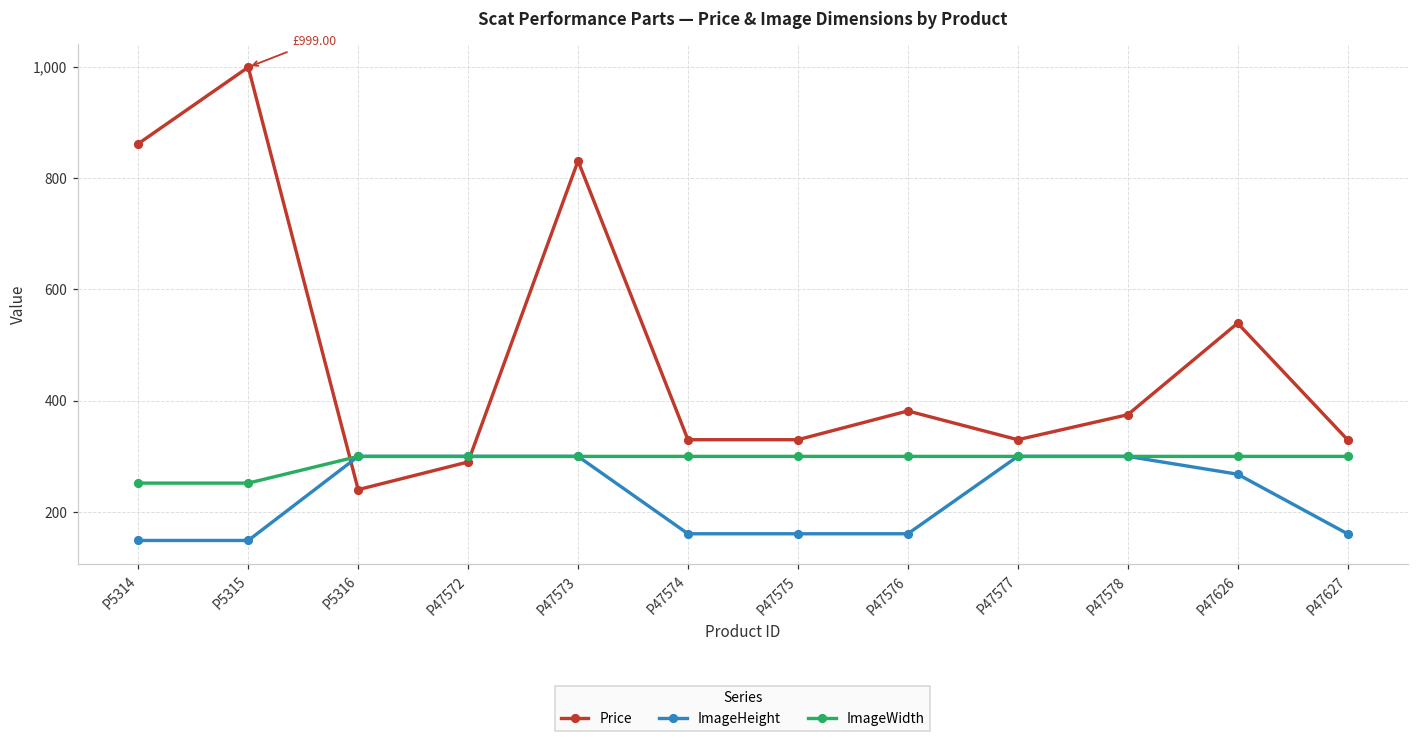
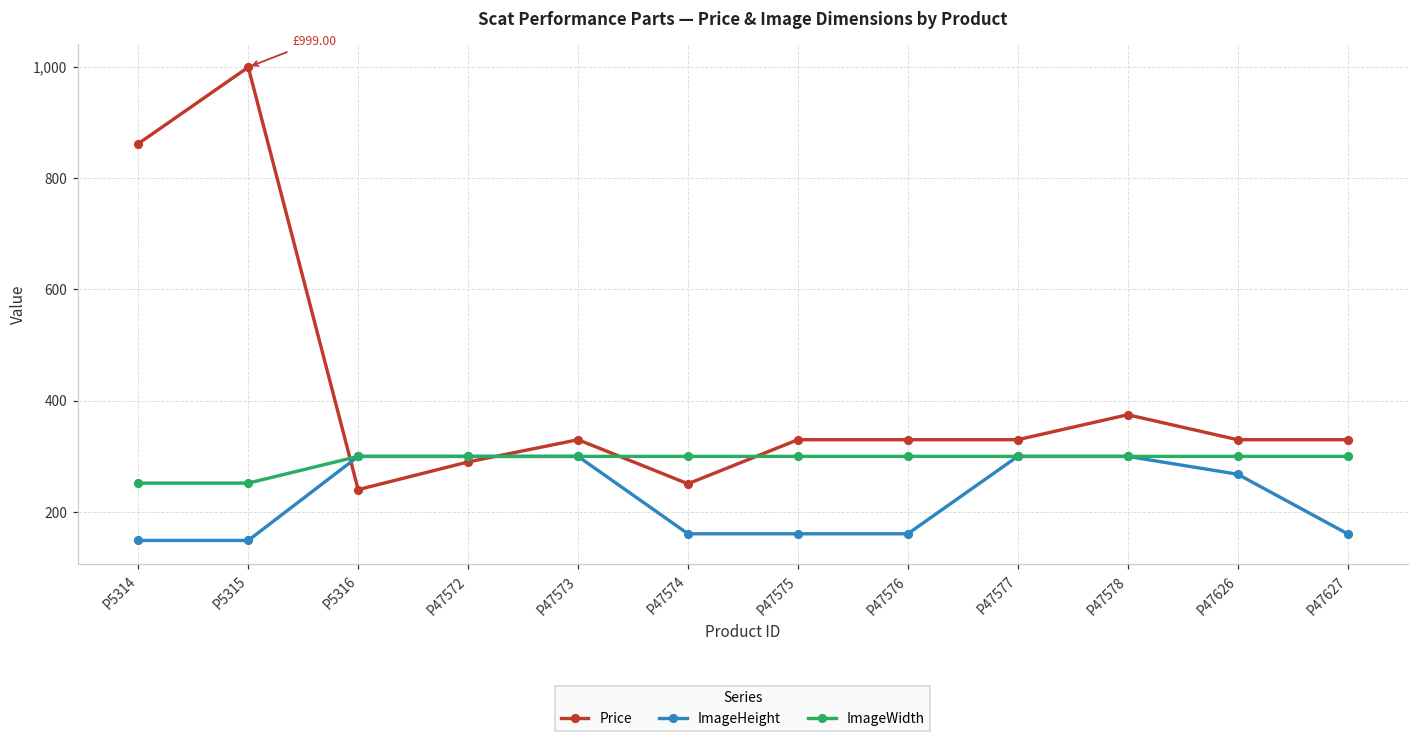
  {
    "Price": {
      "P5314": 860,
      "P5316": 240,
      "P47572": 290,
-     "P47573": 830,
-     "P47574": 330,
+     "P47573": 330,
+     "P47574": 250,
      "P47575": 330,
-     "P47576": 380,
+     "P47576": 330,
      "P47577": 330,
      "P47578": 370,
-     "P47626": 540,
+     "P47626": 330,
      "P47627": 330
    },
    "ImageHeight": {
      "P5314": 150,
      "P5315": 150,
      "P47574": 160,
      "P47575": 160,
      "P47576": 160,
      "P47626": 270,
      "P47627": 160
    },
    "ImageWidth": {
      "P5314": 250,
      "P5315": 250,
      "P47574": 300,
      "P47575": 300,
      "P47576": 300,
      "P47626": 300,
      "P47627": 300
    }
  }
